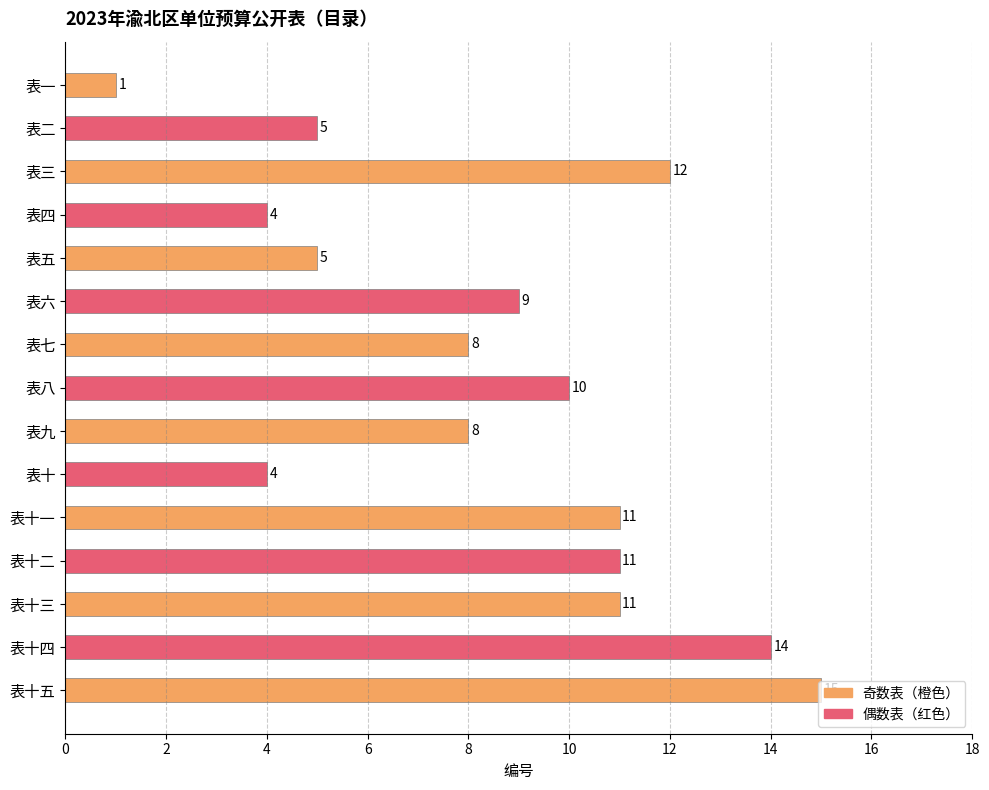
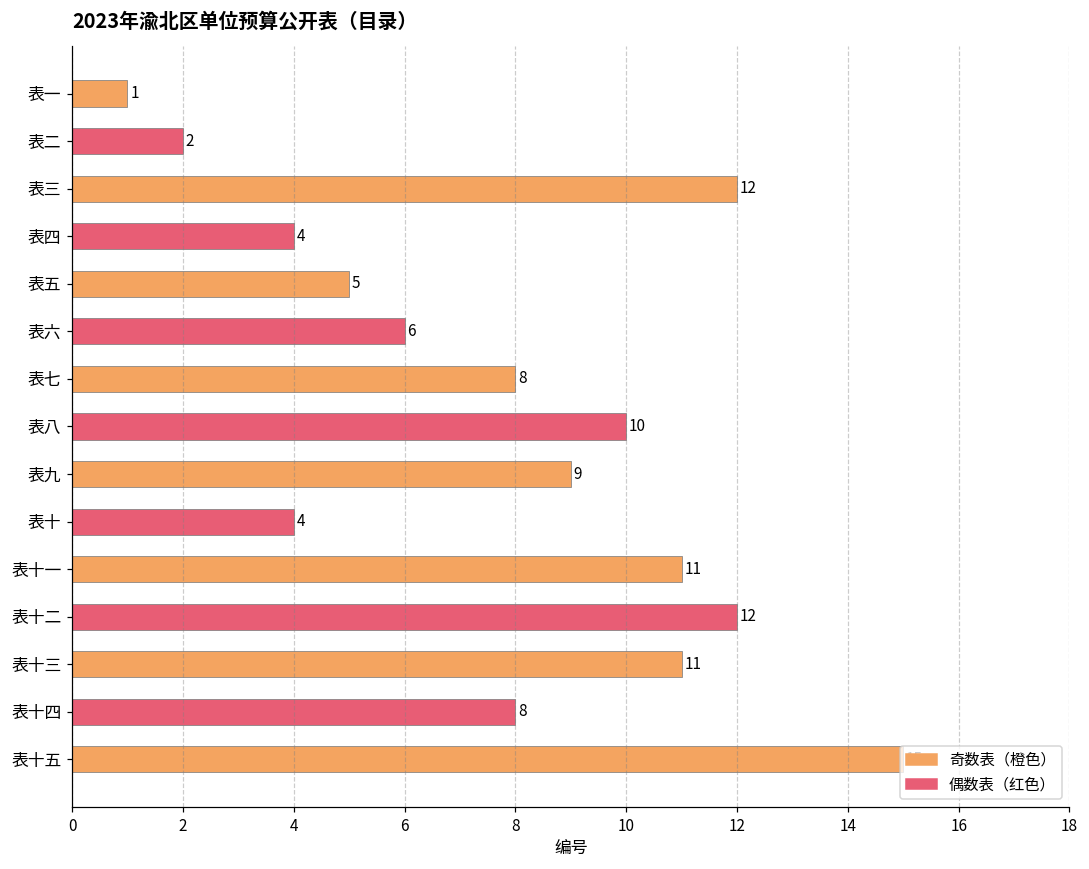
  {
    "表一": 1,
-   "表二": 5,
+   "表二": 2,
    "表三": 12,
    "表四": 4,
    "表五": 5,
-   "表六": 9,
+   "表六": 6,
    "表七": 8,
    "表八": 10,
-   "表九": 8,
+   "表九": 9,
    "表十": 4,
    "表十一": 11,
-   "表十二": 11,
+   "表十二": 12,
    "表十三": 11,
-   "表十四": 14
+   "表十四": 8
  }
